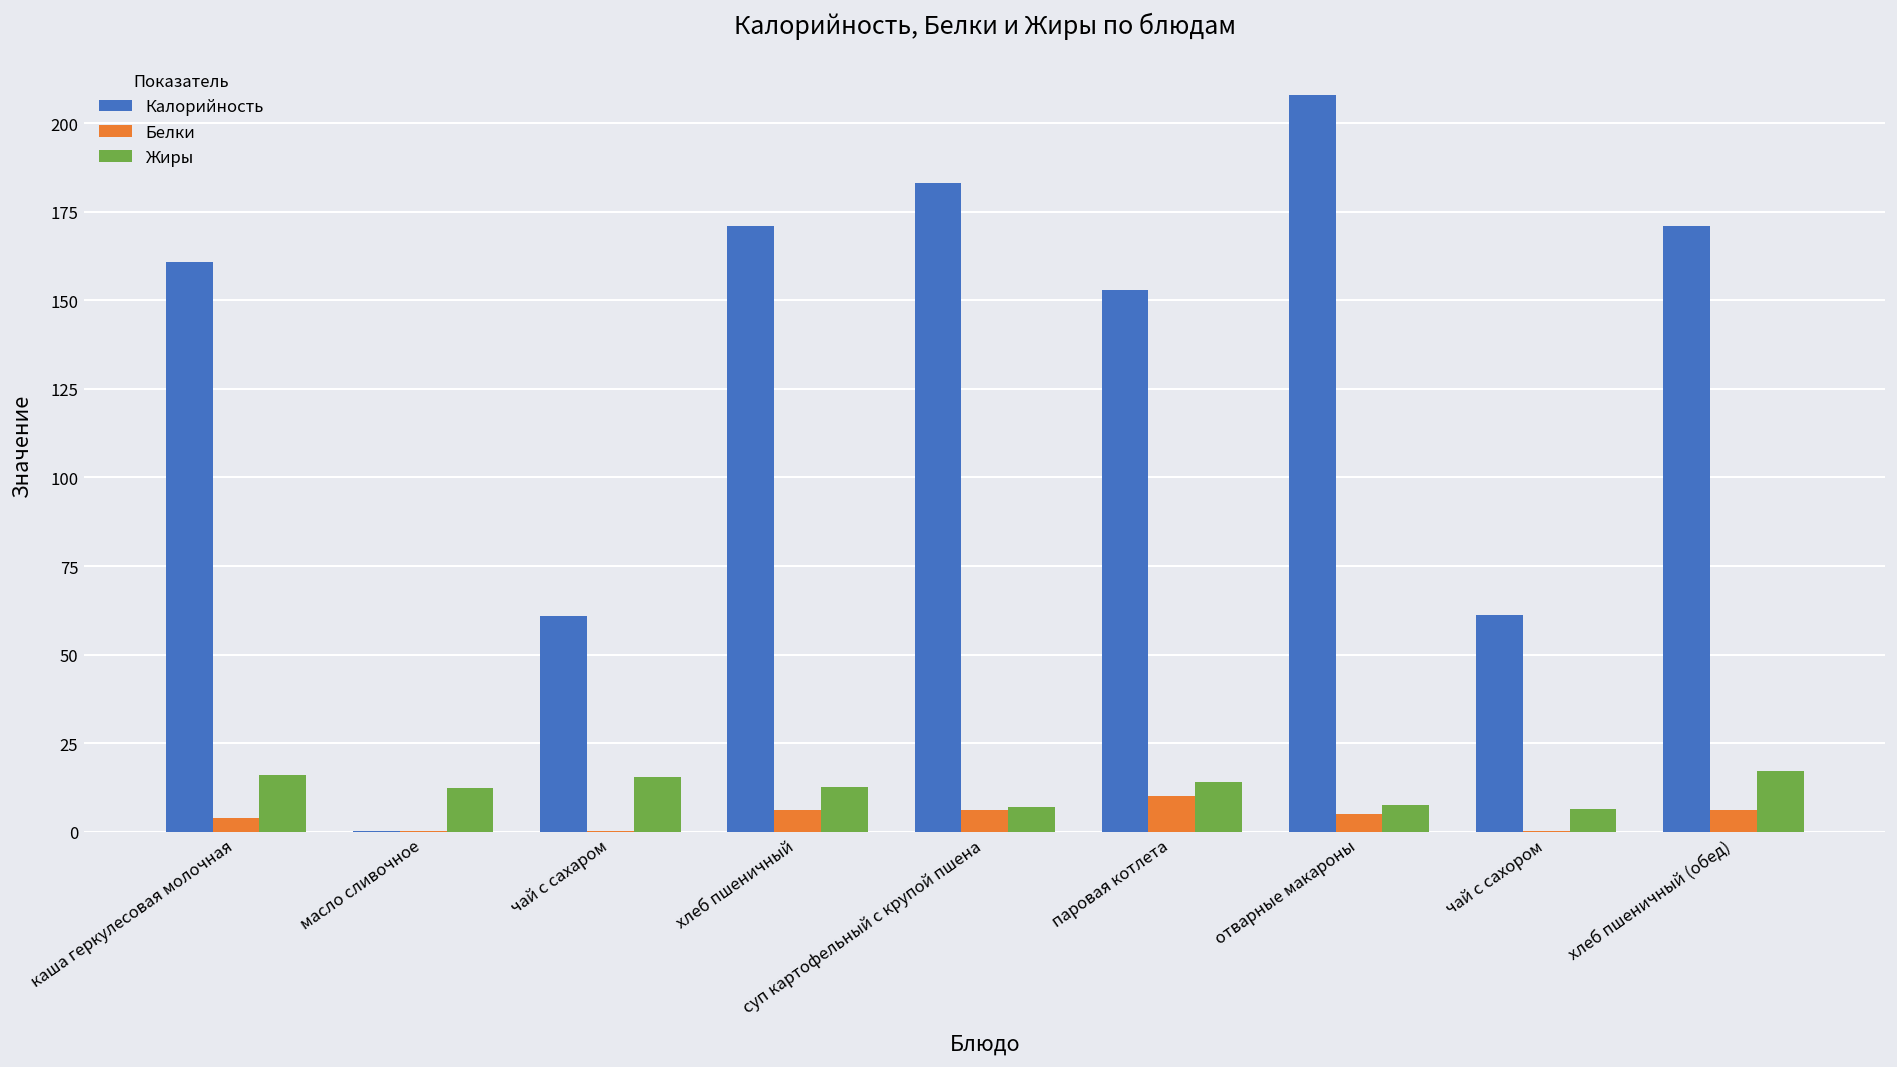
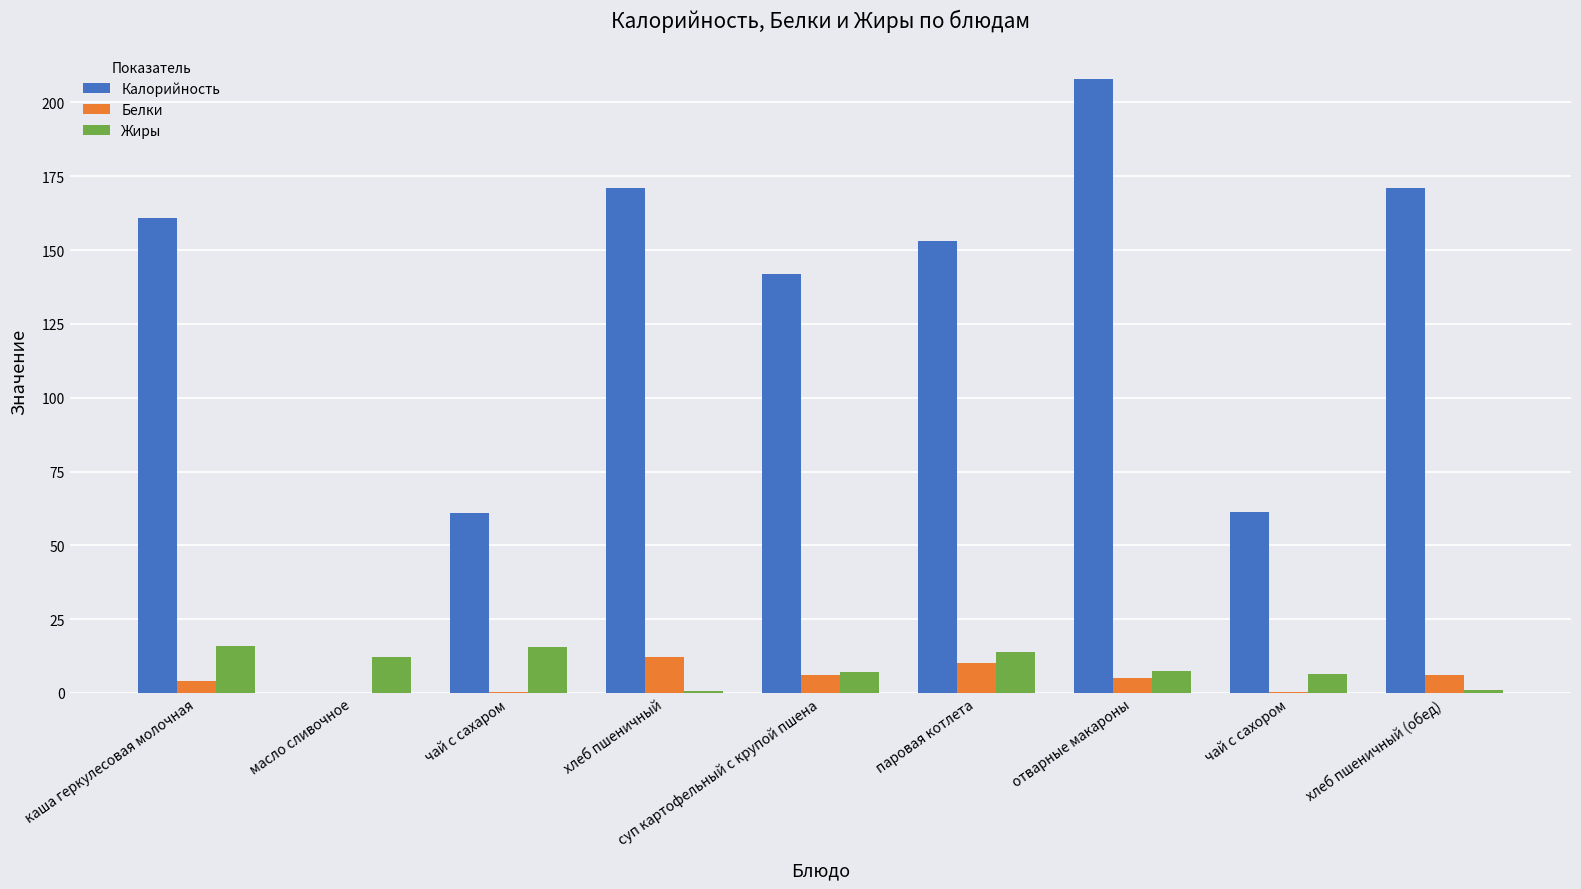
  {
    "Калорийность": {
      "каша геркулесовая молочная": 161,
      "чай с сахаром": 61,
      "хлеб пшеничный": 171,
-     "суп картофельный с крупой пшена": 183,
+     "суп картофельный с крупой пшена": 142,
      "паровая котлета": 153,
      "отварные макароны": 208,
      "чай с сахором": 61,
      "хлеб пшеничный (обед)": 171
    },
    "Белки": {
      "каша геркулесовая молочная": 4,
-     "хлеб пшеничный": 6,
+     "хлеб пшеничный": 12,
      "суп картофельный с крупой пшена": 6,
      "паровая котлета": 10,
      "отварные макароны": 5,
      "хлеб пшеничный (обед)": 6
    },
    "Жиры": {
      "каша геркулесовая молочная": 16,
      "масло сливочное": 12,
      "чай с сахаром": 15,
-     "хлеб пшеничный": 13,
+     "хлеб пшеничный": 1,
      "суп картофельный с крупой пшена": 7,
      "паровая котлета": 14,
      "отварные макароны": 8,
      "чай с сахором": 6,
-     "хлеб пшеничный (обед)": 17
+     "хлеб пшеничный (обед)": 1
    }
  }
